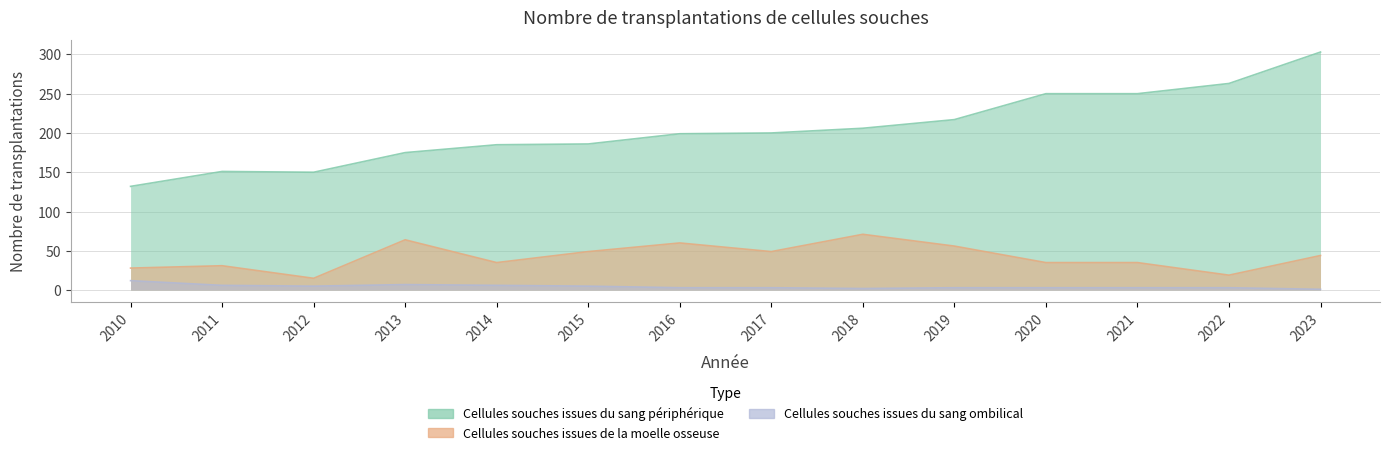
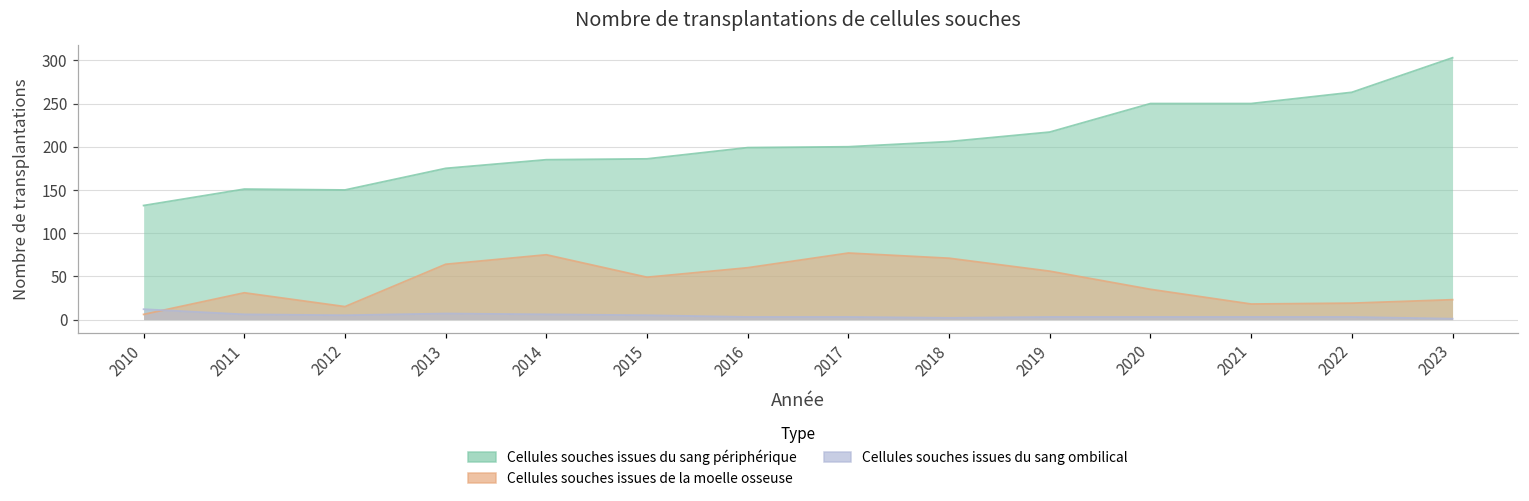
  {
    "Cellules souches issues de la moelle osseuse": {
-     "2010": 30,
+     "2010": 10,
      "2011": 30,
      "2012": 20,
      "2013": 60,
-     "2014": 40,
+     "2014": 80,
      "2015": 50,
      "2016": 60,
-     "2017": 50,
+     "2017": 80,
      "2018": 70,
      "2019": 60,
      "2020": 40,
-     "2021": 40,
+     "2021": 20,
      "2022": 20,
-     "2023": 40
+     "2023": 20
    }
  }
